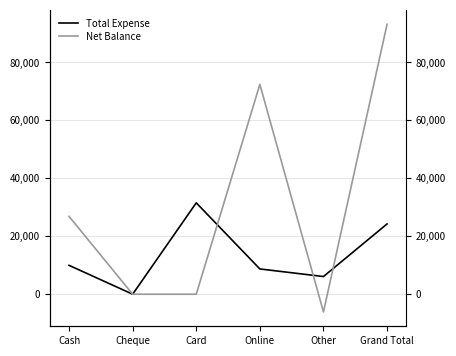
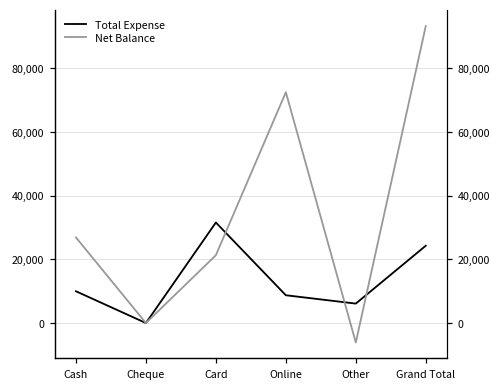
  {
    "Total Expense": {
      "Cash": "10,000",
      "Card": "32,000",
      "Online": "9,000",
      "Other": "6,000",
      "Grand Total": "24,000"
    },
    "Net Balance": {
      "Cash": "27,000",
-     "Card": "0",
+     "Card": "21,000",
      "Online": "72,000",
      "Other": "-6,000",
      "Grand Total": "93,000"
    }
  }
